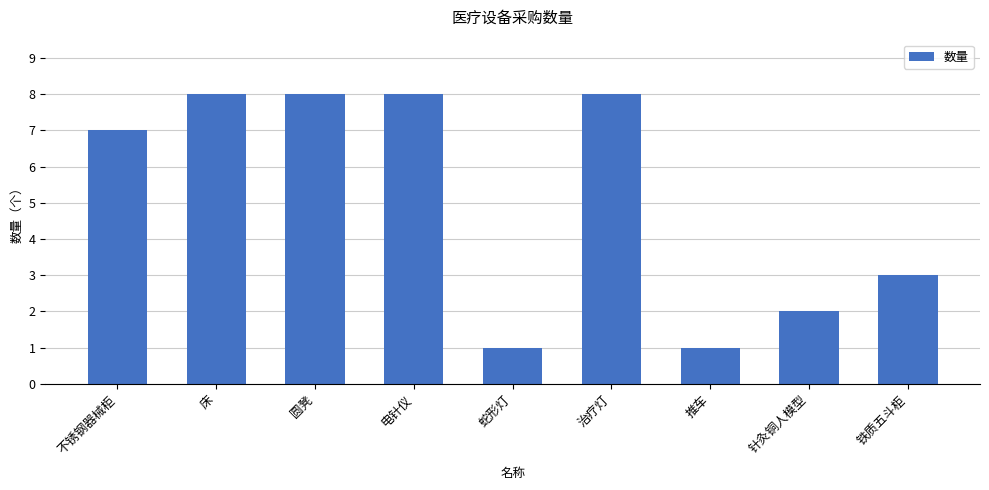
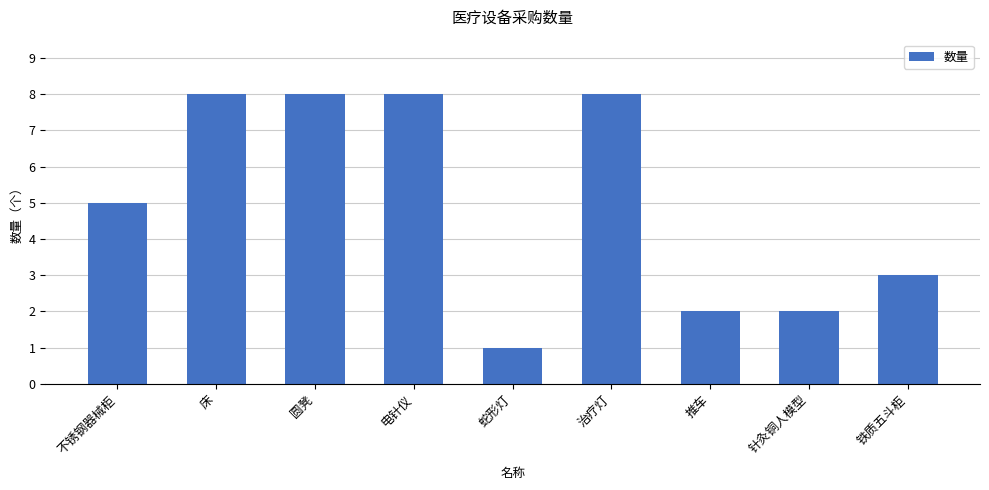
  {
-   "不锈钢器械柜": 7,
+   "不锈钢器械柜": 5,
    "床": 8,
    "圆凳": 8,
    "电针仪": 8,
    "蛇形灯": 1,
    "治疗灯": 8,
-   "推车": 1,
+   "推车": 2,
    "针灸铜人模型": 2,
    "铁质五斗柜": 3
  }
